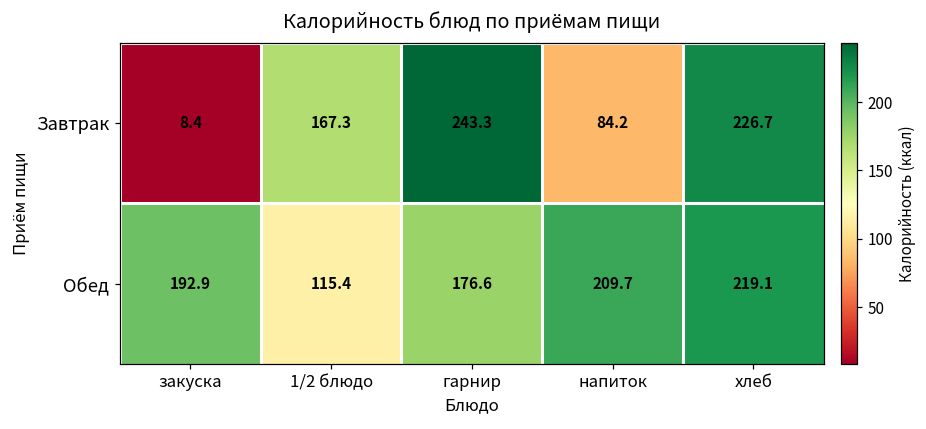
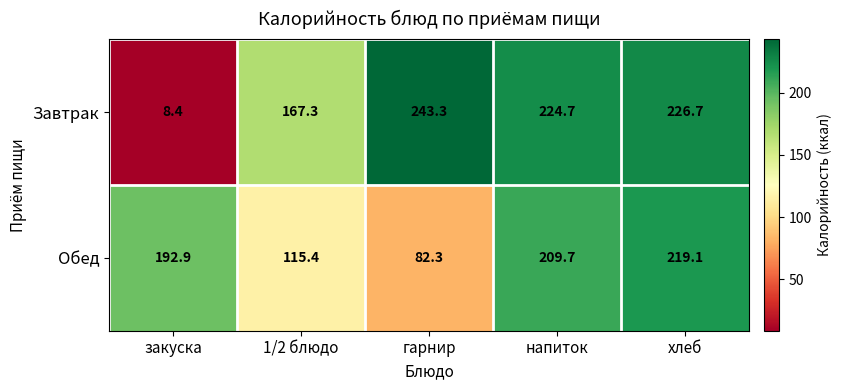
  {
    "Завтрак": {
      "закуска": 8.4,
      "1/2 блюдо": 167.3,
      "гарнир": 243.3,
-     "напиток": 84.2,
+     "напиток": 224.7,
      "хлеб": 226.7
    },
    "Обед": {
      "закуска": 192.9,
      "1/2 блюдо": 115.4,
-     "гарнир": 176.6,
+     "гарнир": 82.3,
      "напиток": 209.7,
      "хлеб": 219.1
    }
  }
